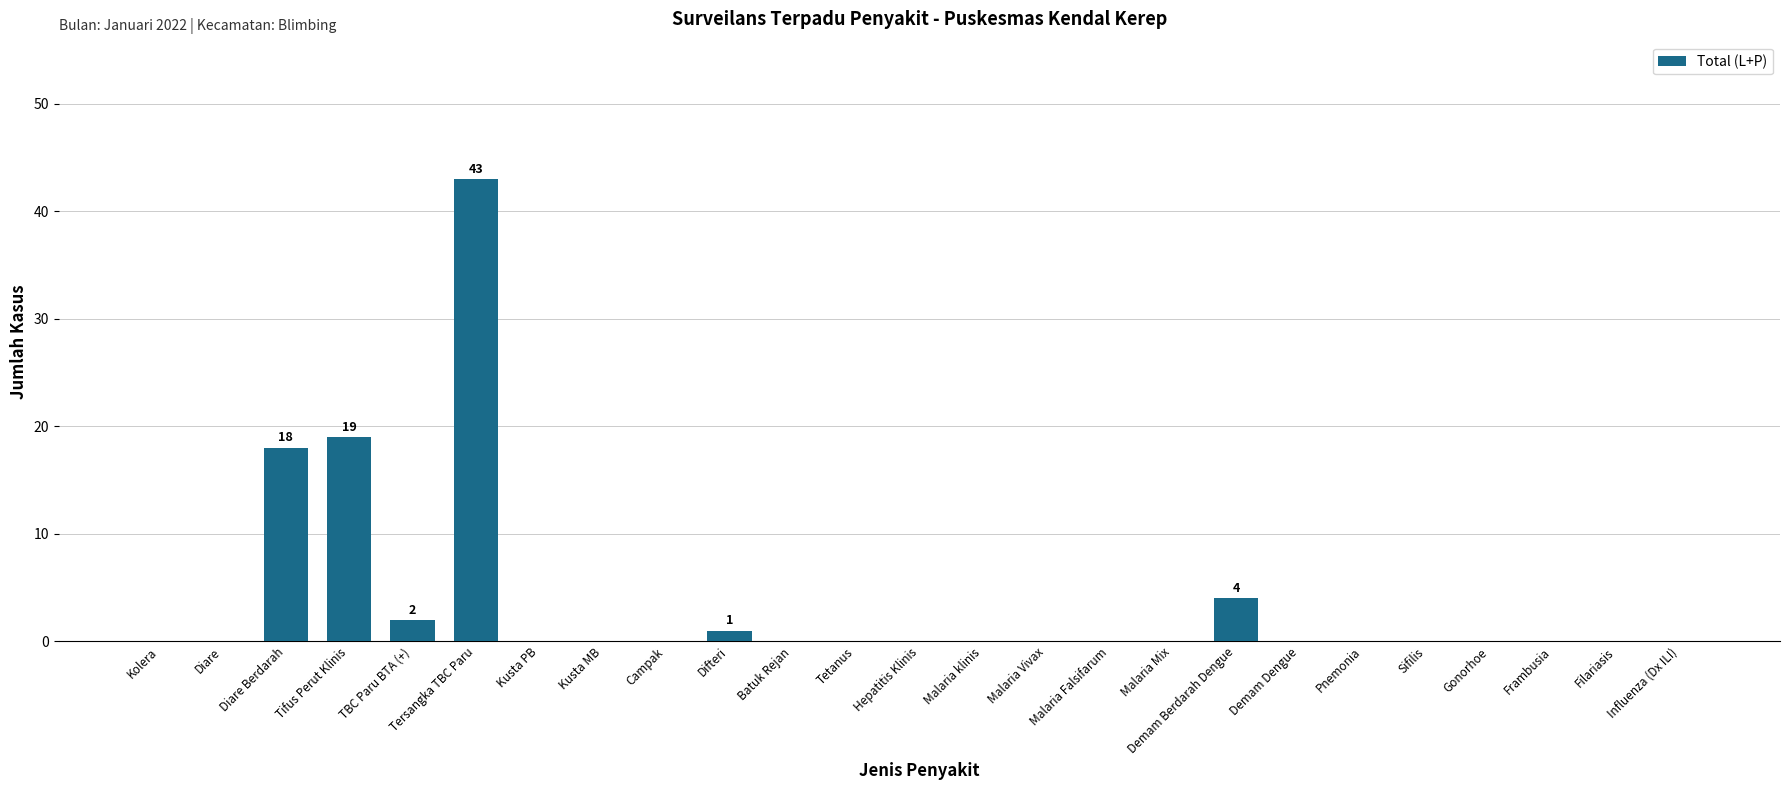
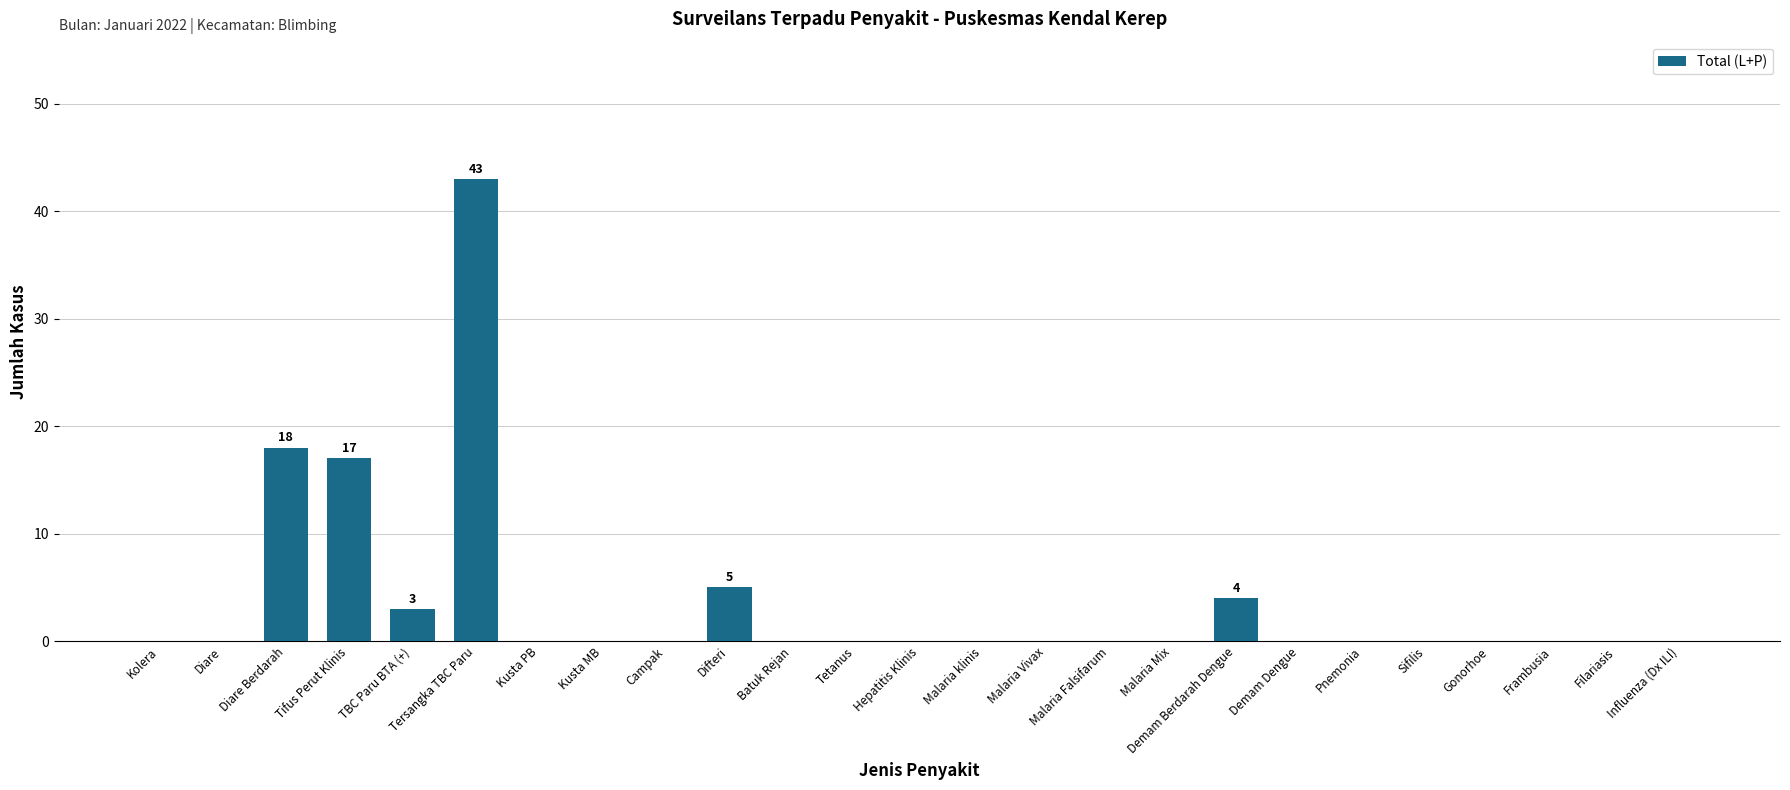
  {
    "Diare Berdarah": 18,
-   "Tifus Perut Klinis": 19,
-   "TBC Paru BTA (+)": 2,
+   "Tifus Perut Klinis": 17,
+   "TBC Paru BTA (+)": 3,
    "Tersangka TBC Paru": 43,
-   "Difteri": 1,
+   "Difteri": 5,
    "Demam Berdarah Dengue": 4
  }
